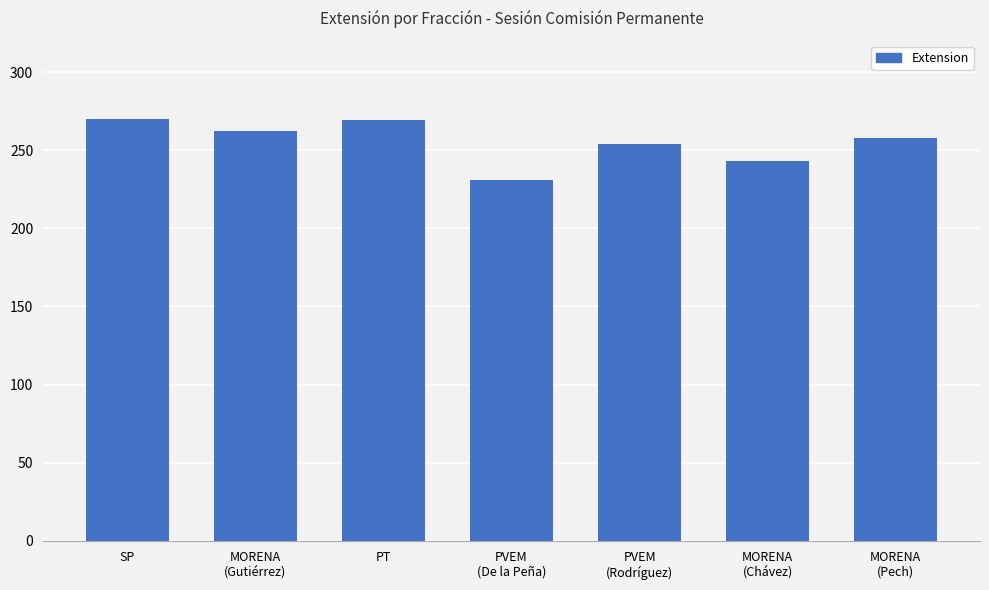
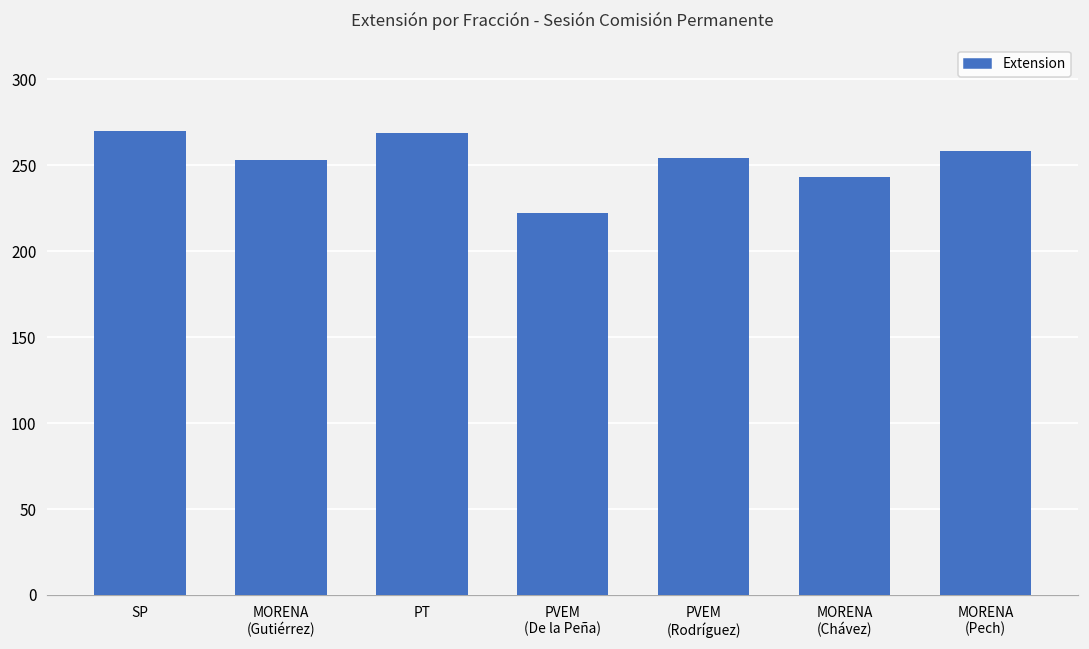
  {
    "SP": 270,
-   "MORENA (Gutiérrez)": 262,
+   "MORENA (Gutiérrez)": 253,
    "PT": 269,
-   "PVEM (De la Peña)": 231,
+   "PVEM (De la Peña)": 222,
    "PVEM (Rodríguez)": 254,
    "MORENA (Chávez)": 243,
    "MORENA (Pech)": 258
  }
